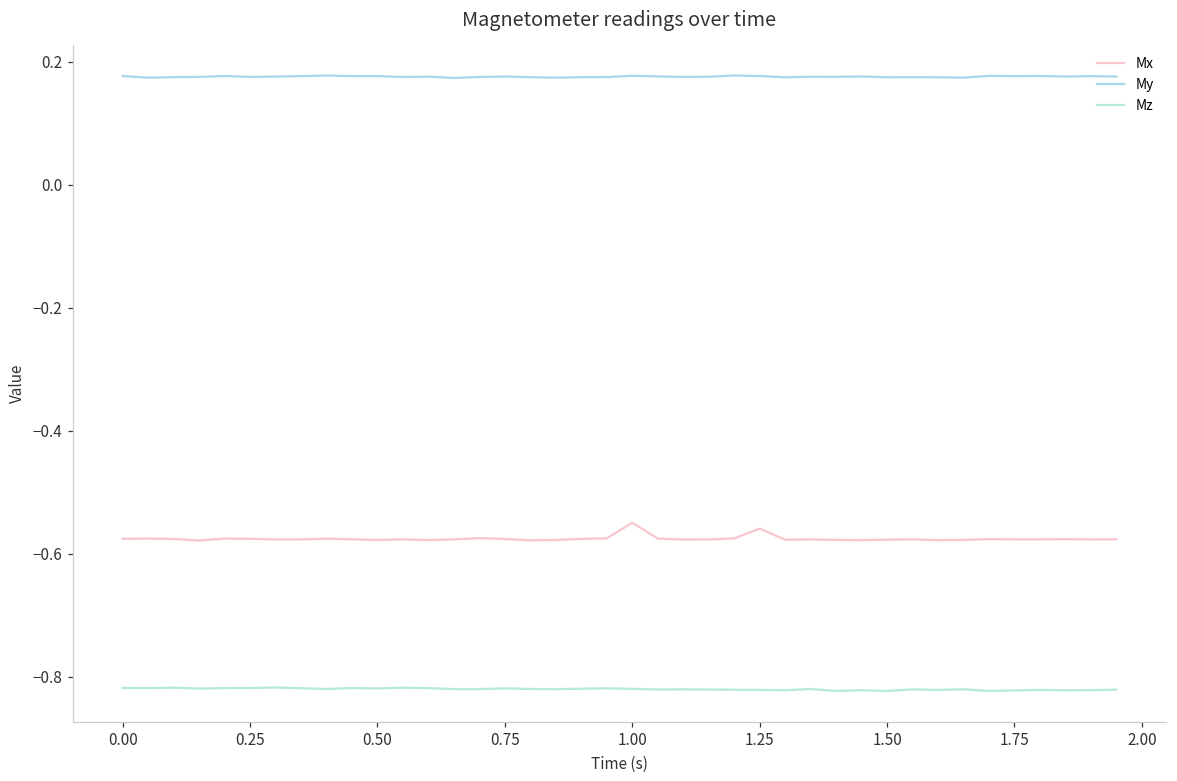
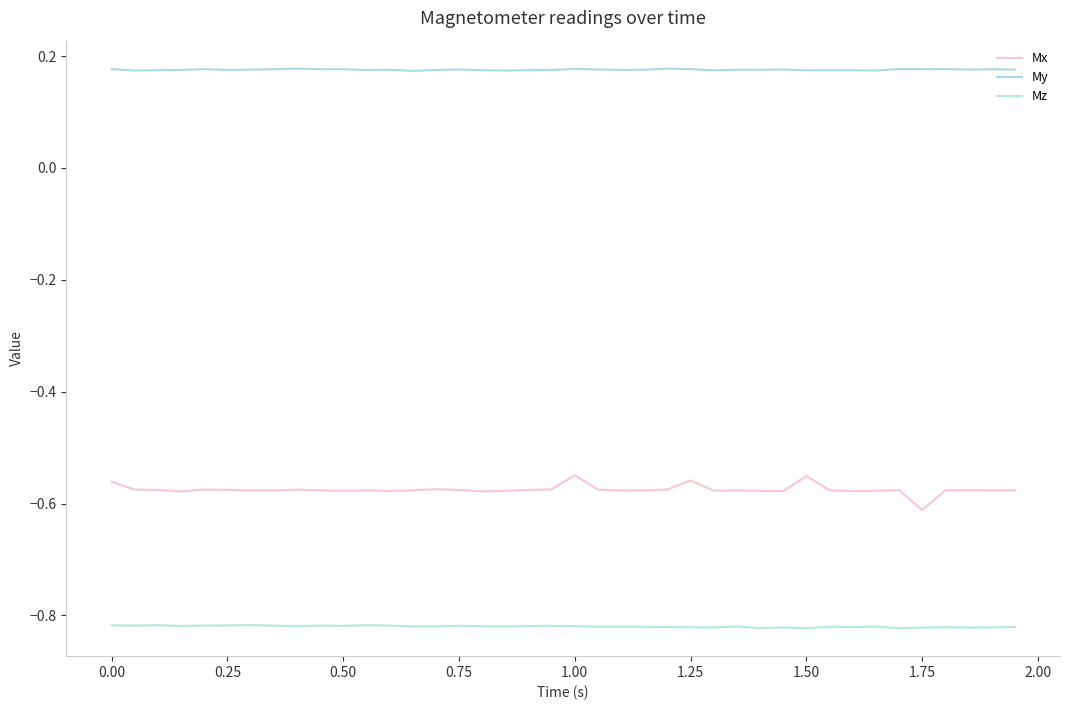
  {
    "Mx": {
-     "0.00": -0.58,
+     "0.00": -0.56,
      "0.25": -0.58,
      "0.50": -0.58,
      "0.75": -0.58,
      "1.00": -0.55,
      "1.25": -0.56,
-     "1.50": -0.58,
-     "1.75": -0.58
+     "1.50": -0.55,
+     "1.75": -0.61
    }
  }
